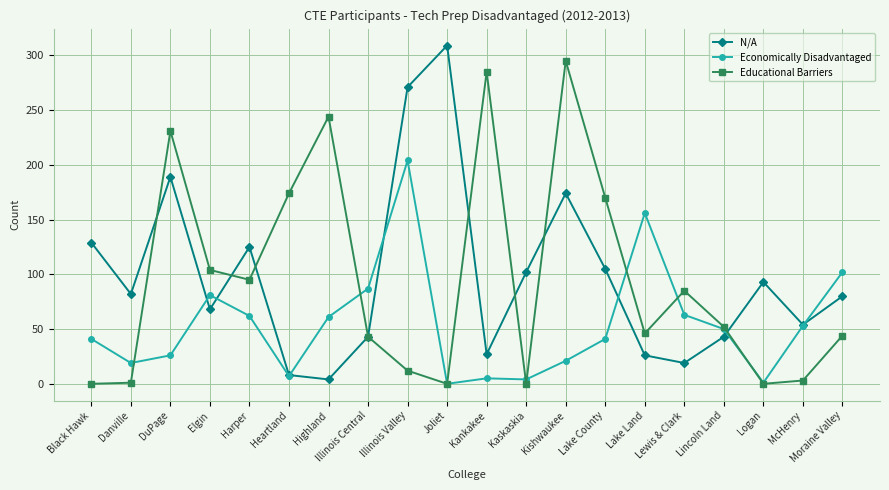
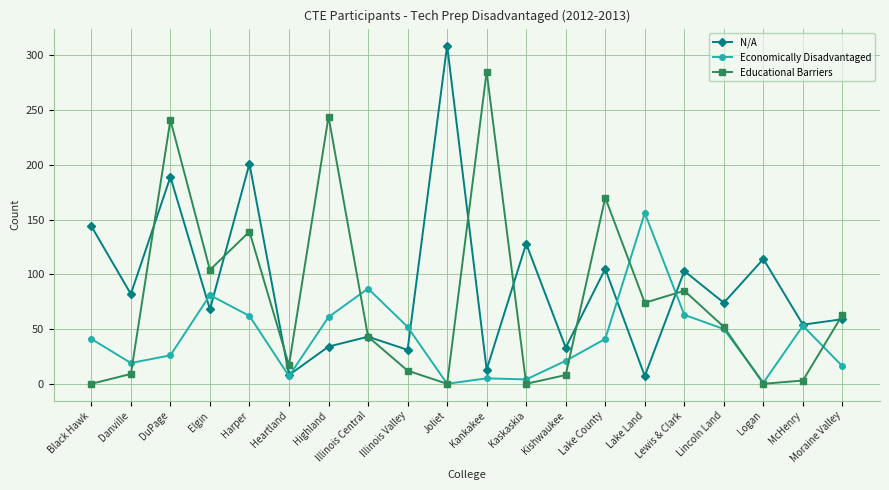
  {
    "N/A": {
-     "Black Hawk": 129,
+     "Black Hawk": 144,
      "Danville": 82,
      "DuPage": 189,
      "Elgin": 68,
-     "Harper": 125,
-     "Highland": 4,
-     "Illinois Valley": 271,
+     "Harper": 201,
+     "Highland": 34,
+     "Illinois Valley": 31,
      "Joliet": 309,
-     "Kankakee": 27,
-     "Kaskaskia": 102,
-     "Kishwaukee": 174,
+     "Kankakee": 13,
+     "Kaskaskia": 128,
+     "Kishwaukee": 33,
      "Lake County": 105,
-     "Lake Land": 26,
-     "Lewis & Clark": 19,
-     "Lincoln Land": 43,
-     "Logan": 93,
-     "Moraine Valley": 80
+     "Lake Land": 7,
+     "Lewis & Clark": 103,
+     "Lincoln Land": 74,
+     "Logan": 114,
+     "Moraine Valley": 59
    },
    "Economically Disadvantaged": {
      "Black Hawk": 41,
      "Danville": 19,
      "DuPage": 26,
      "Elgin": 81,
      "Harper": 62,
      "Highland": 61,
      "Illinois Central": 87,
-     "Illinois Valley": 204,
+     "Illinois Valley": 52,
      "Kankakee": 5,
      "Kaskaskia": 4,
      "Kishwaukee": 21,
      "Lake County": 41,
      "Lake Land": 156,
      "Lewis & Clark": 63,
-     "Moraine Valley": 102
+     "Moraine Valley": 16
    },
    "Educational Barriers": {
      "Black Hawk": 0,
-     "Danville": 1,
-     "DuPage": 231,
+     "Danville": 9,
+     "DuPage": 241,
      "Elgin": 104,
-     "Harper": 95,
-     "Heartland": 174,
+     "Harper": 139,
+     "Heartland": 17,
      "Highland": 244,
      "Illinois Valley": 12,
      "Kankakee": 285,
      "Kaskaskia": 0,
-     "Kishwaukee": 295,
+     "Kishwaukee": 8,
      "Lake County": 170,
-     "Lake Land": 46,
+     "Lake Land": 74,
      "Lewis & Clark": 85,
      "McHenry": 3,
-     "Moraine Valley": 44
+     "Moraine Valley": 63
    }
  }
